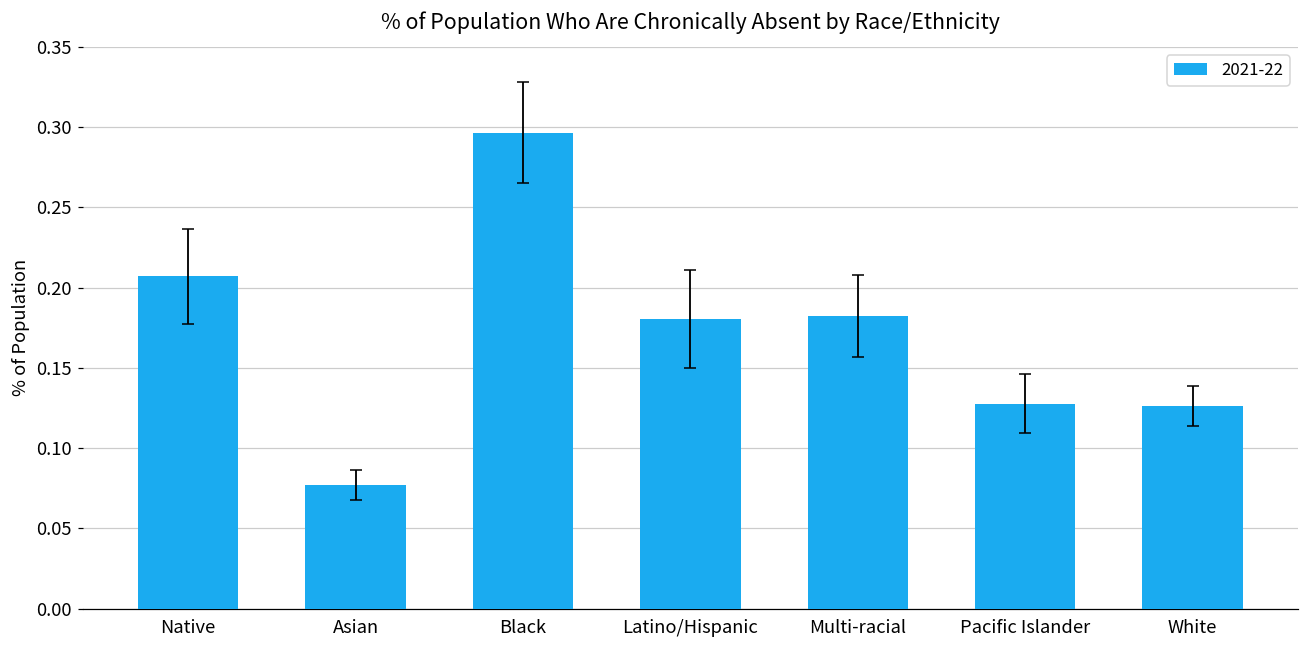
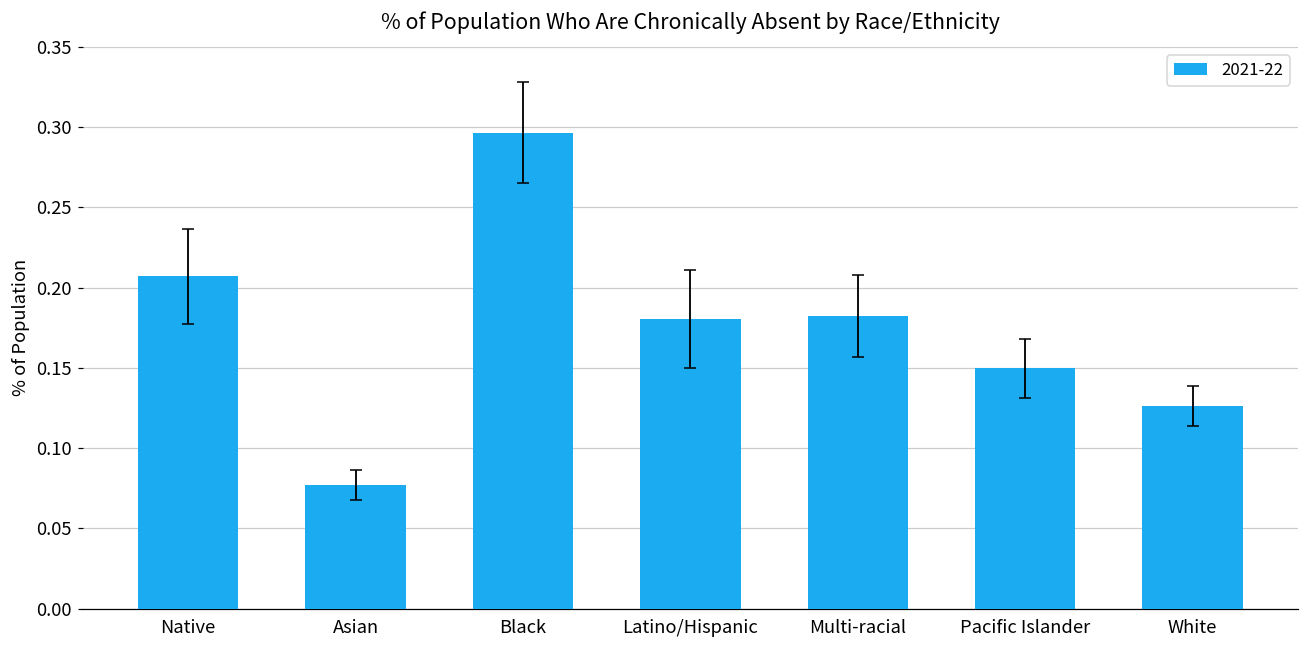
  {
    "2021-22": {
      "Native": 0.207,
      "Asian": 0.077,
      "Black": 0.297,
      "Latino/Hispanic": 0.180,
      "Multi-racial": 0.182,
-     "Pacific Islander": 0.128,
+     "Pacific Islander": 0.150,
      "White": 0.126
    }
  }
